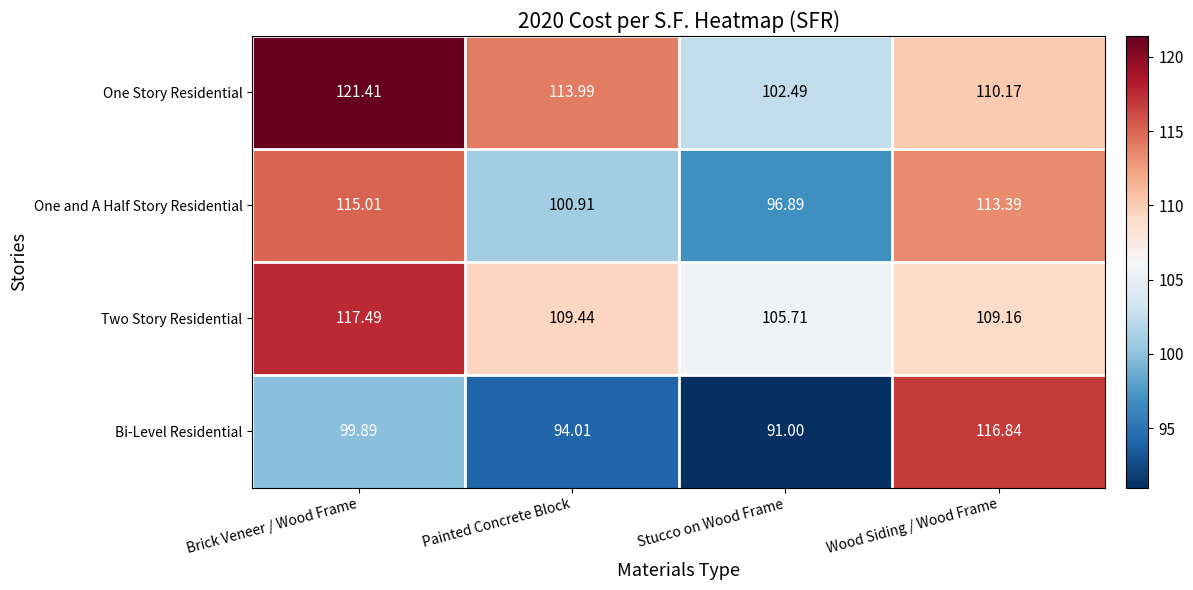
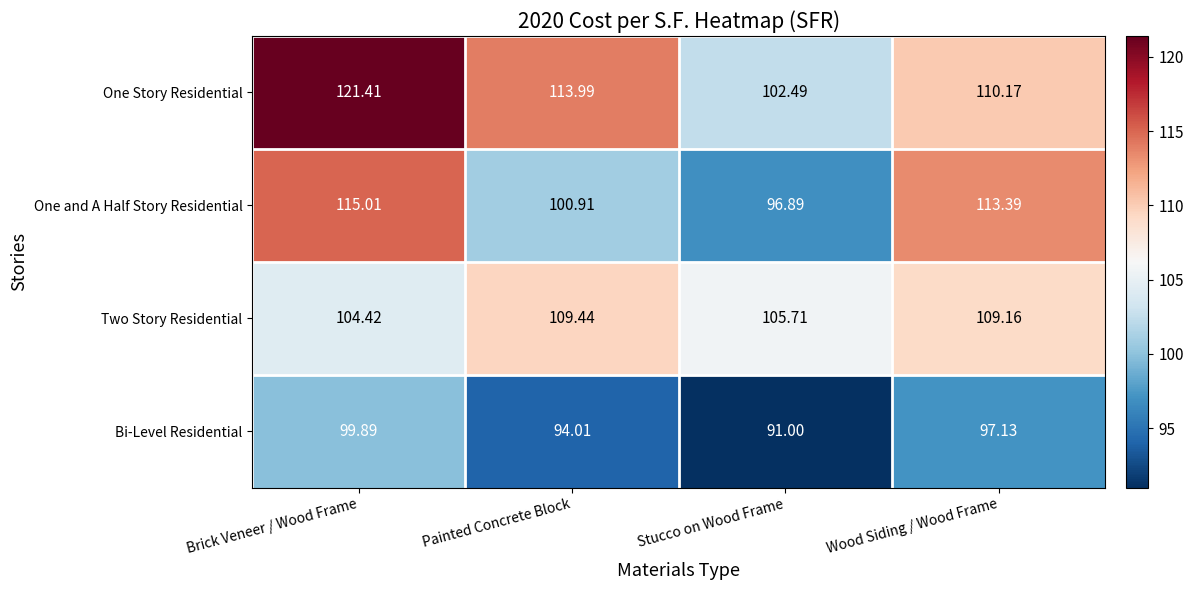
  {
    "One Story Residential": {
      "Brick Veneer / Wood Frame": 121.41,
      "Painted Concrete Block": 113.99,
      "Stucco on Wood Frame": 102.49,
      "Wood Siding / Wood Frame": 110.17
    },
    "One and A Half Story Residential": {
      "Brick Veneer / Wood Frame": 115.01,
      "Painted Concrete Block": 100.91,
      "Stucco on Wood Frame": 96.89,
      "Wood Siding / Wood Frame": 113.39
    },
    "Two Story Residential": {
-     "Brick Veneer / Wood Frame": 117.49,
+     "Brick Veneer / Wood Frame": 104.42,
      "Painted Concrete Block": 109.44,
      "Stucco on Wood Frame": 105.71,
      "Wood Siding / Wood Frame": 109.16
    },
    "Bi-Level Residential": {
      "Brick Veneer / Wood Frame": 99.89,
      "Painted Concrete Block": 94.01,
      "Stucco on Wood Frame": 91.00,
-     "Wood Siding / Wood Frame": 116.84
+     "Wood Siding / Wood Frame": 97.13
    }
  }
